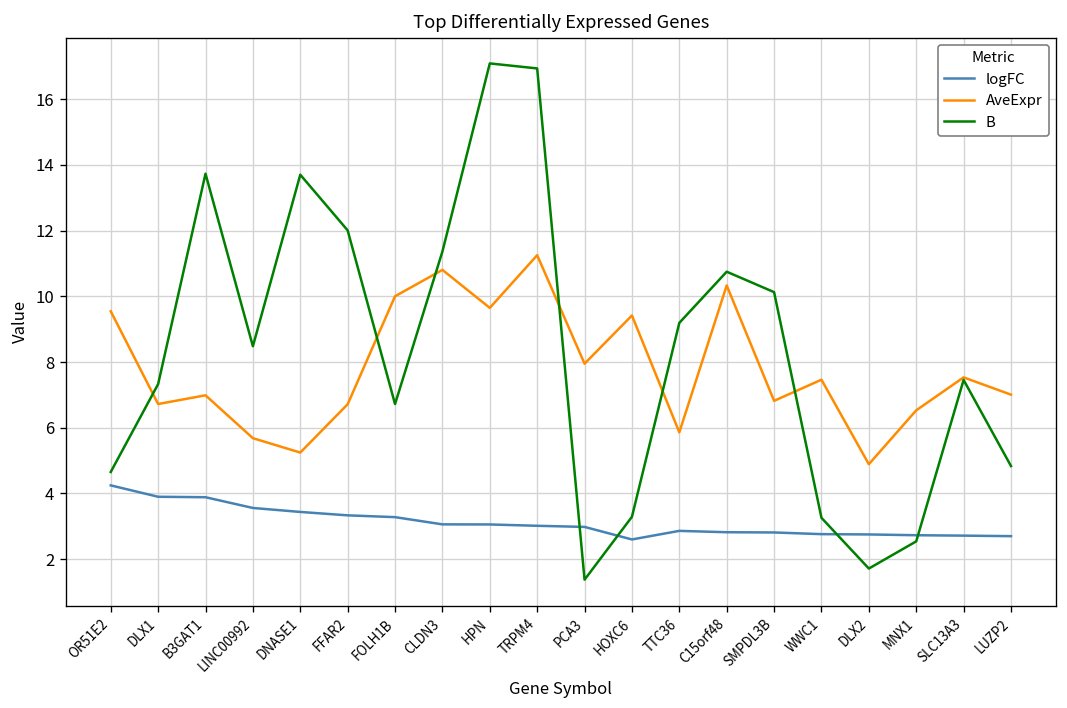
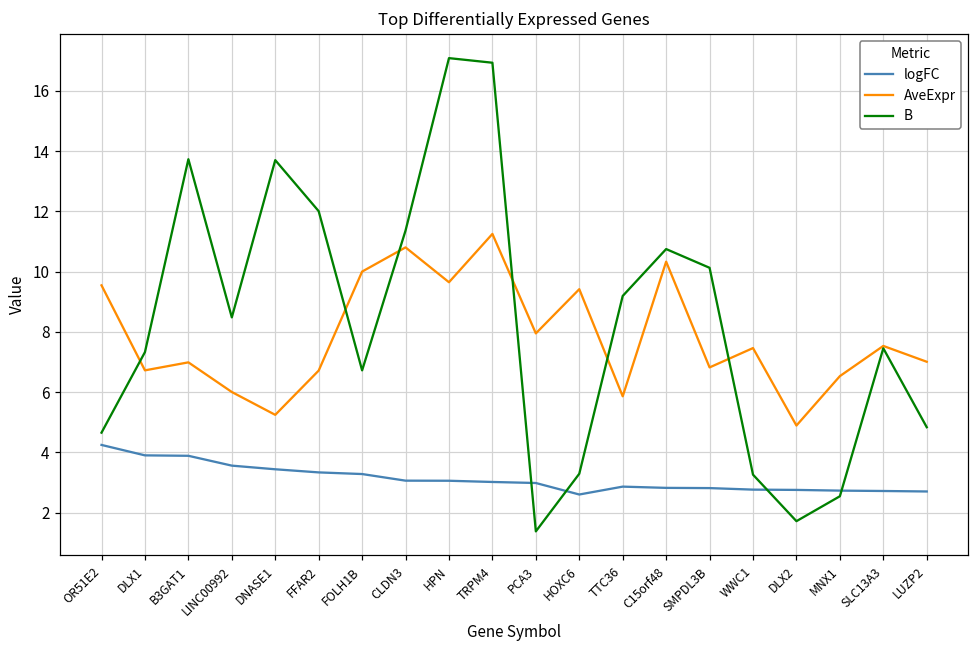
  {
    "logFC": {
      "OR51E2": 4.2,
      "DLX1": 3.9,
      "B3GAT1": 3.9,
      "LINC00992": 3.6,
      "DNASE1": 3.4,
      "FFAR2": 3.3,
      "FOLH1B": 3.3,
      "CLDN3": 3.1,
      "HPN": 3.1,
      "TRPM4": 3.0,
      "PCA3": 3.0,
      "HOXC6": 2.6,
      "TTC36": 2.9,
      "C15orf48": 2.8,
      "SMPDL3B": 2.8,
      "WWC1": 2.8,
      "DLX2": 2.8,
      "MNX1": 2.7,
      "SLC13A3": 2.7,
      "LUZP2": 2.7
    },
    "AveExpr": {
      "OR51E2": 9.5,
      "DLX1": 6.7,
      "B3GAT1": 7.0,
-     "LINC00992": 5.7,
+     "LINC00992": 6.0,
      "DNASE1": 5.2,
      "FFAR2": 6.7,
      "FOLH1B": 10.0,
      "CLDN3": 10.8,
      "HPN": 9.6,
      "TRPM4": 11.3,
      "PCA3": 7.9,
      "HOXC6": 9.4,
      "TTC36": 5.9,
      "C15orf48": 10.3,
      "SMPDL3B": 6.8,
      "WWC1": 7.5,
      "DLX2": 4.9,
      "MNX1": 6.5,
      "LUZP2": 7.0
    },
    "B": {
      "OR51E2": 4.7,
      "DLX1": 7.3,
      "B3GAT1": 13.7,
      "LINC00992": 8.5,
      "DNASE1": 13.7,
      "FFAR2": 12.0,
      "FOLH1B": 6.7,
      "CLDN3": 11.4,
      "HPN": 17.1,
      "TRPM4": 16.9,
      "PCA3": 1.4,
      "HOXC6": 3.3,
      "TTC36": 9.2,
      "C15orf48": 10.7,
      "SMPDL3B": 10.1,
      "WWC1": 3.3,
      "DLX2": 1.7,
      "MNX1": 2.5,
      "LUZP2": 4.8
    }
  }
